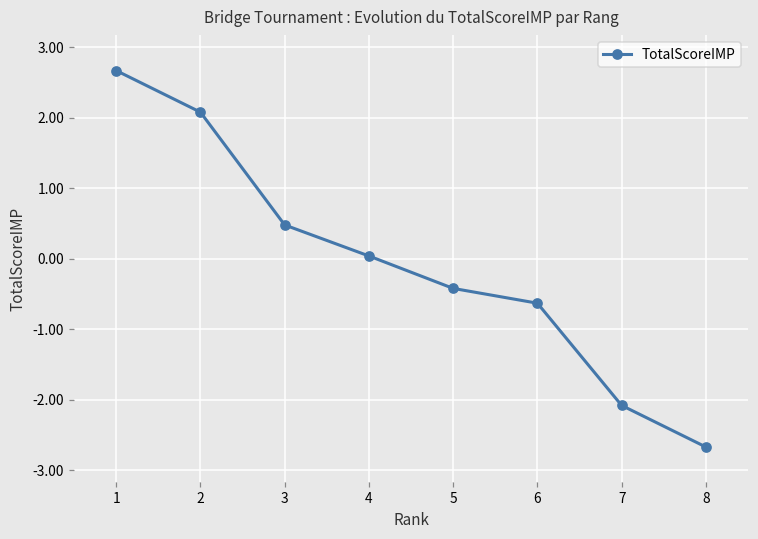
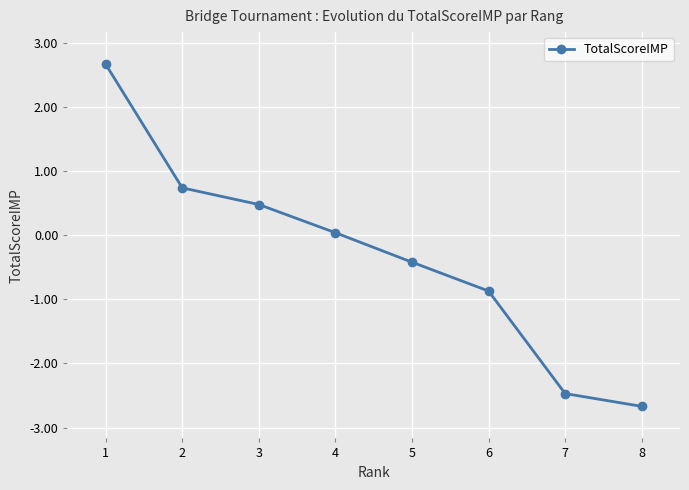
  {
    "1": 2.7,
-   "2": 2.1,
+   "2": 0.7,
    "3": 0.5,
    "4": 0.0,
    "5": -0.4,
-   "6": -0.6,
-   "7": -2.1,
+   "6": -0.9,
+   "7": -2.5,
    "8": -2.7
  }
